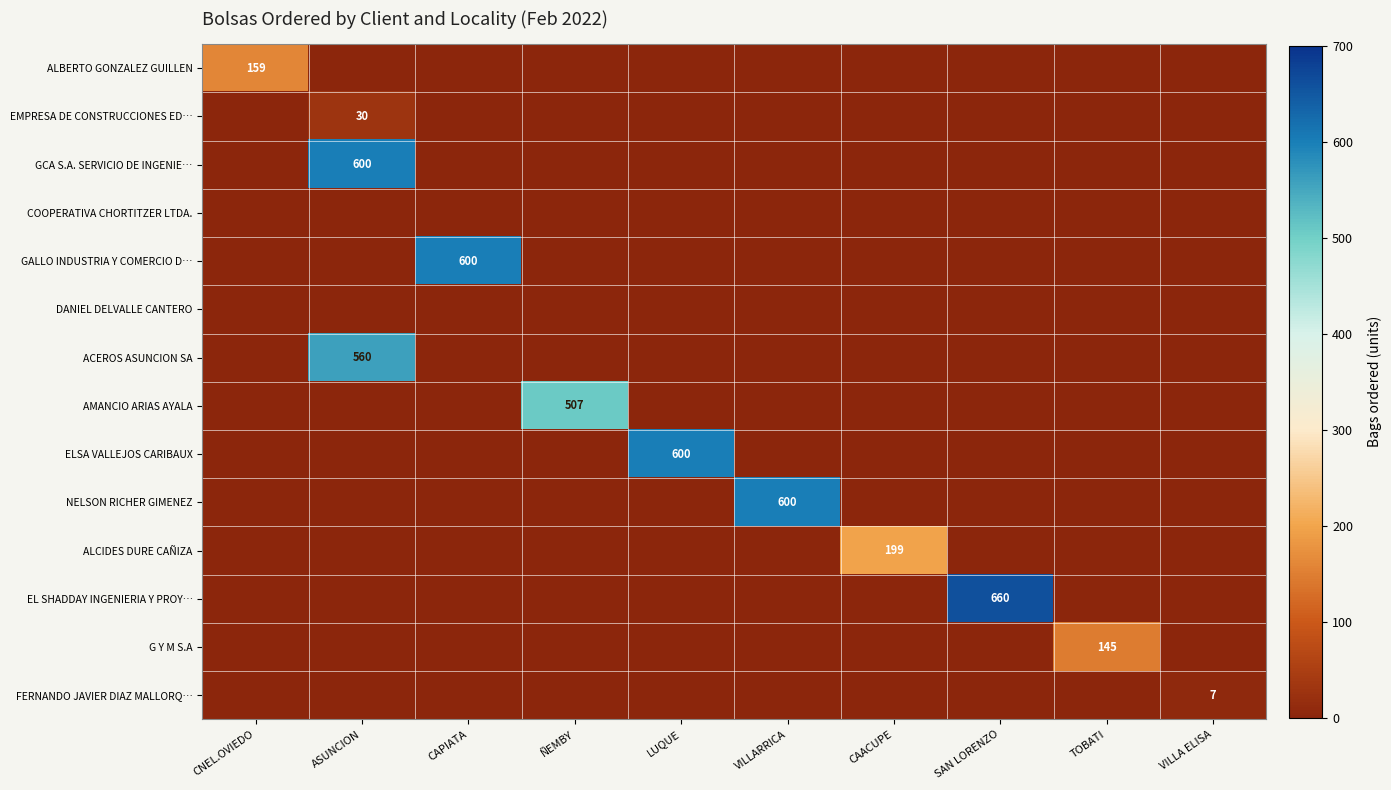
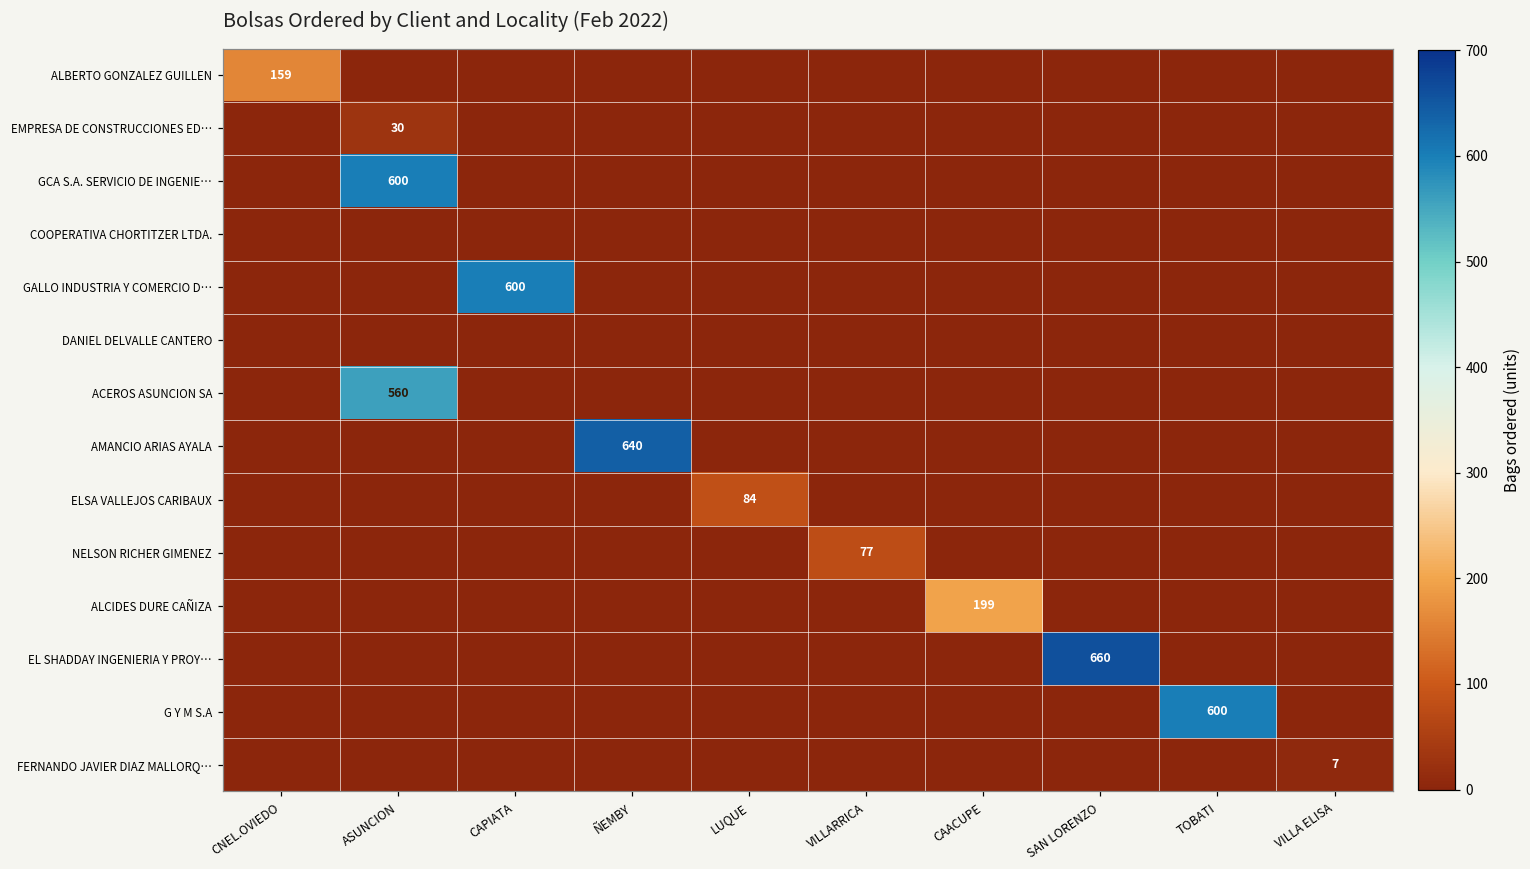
  {
    "ALBERTO GONZALEZ GUILLEN": {
      "CNEL.OVIEDO": 159
    },
    "EMPRESA DE CONSTRUCCIONES ED…": {
      "ASUNCION": 30
    },
    "GCA S.A. SERVICIO DE INGENIE…": {
      "ASUNCION": 600
    },
    "GALLO INDUSTRIA Y COMERCIO D…": {
      "CAPIATA": 600
    },
    "ACEROS ASUNCION SA": {
      "ASUNCION": 560
    },
    "AMANCIO ARIAS AYALA": {
-     "ÑEMBY": 507
+     "ÑEMBY": 640
    },
    "ELSA VALLEJOS CARIBAUX": {
-     "LUQUE": 600
+     "LUQUE": 84
    },
    "NELSON RICHER GIMENEZ": {
-     "VILLARRICA": 600
+     "VILLARRICA": 77
    },
    "ALCIDES DURE CAÑIZA": {
      "CAACUPE": 199
    },
    "EL SHADDAY INGENIERIA Y PROY…": {
      "SAN LORENZO": 660
    },
    "G Y M S.A": {
-     "TOBATI": 145
+     "TOBATI": 600
    },
    "FERNANDO JAVIER DIAZ MALLORQ…": {
      "VILLA ELISA": 7
    }
  }
